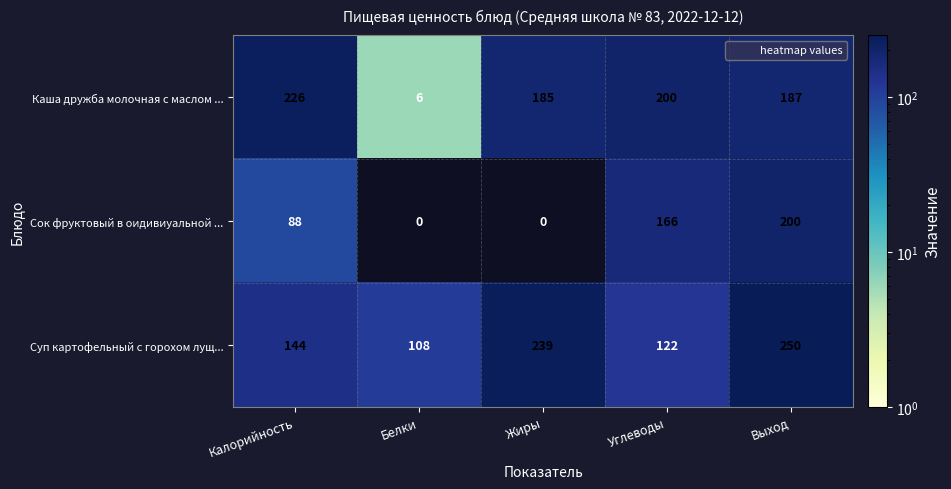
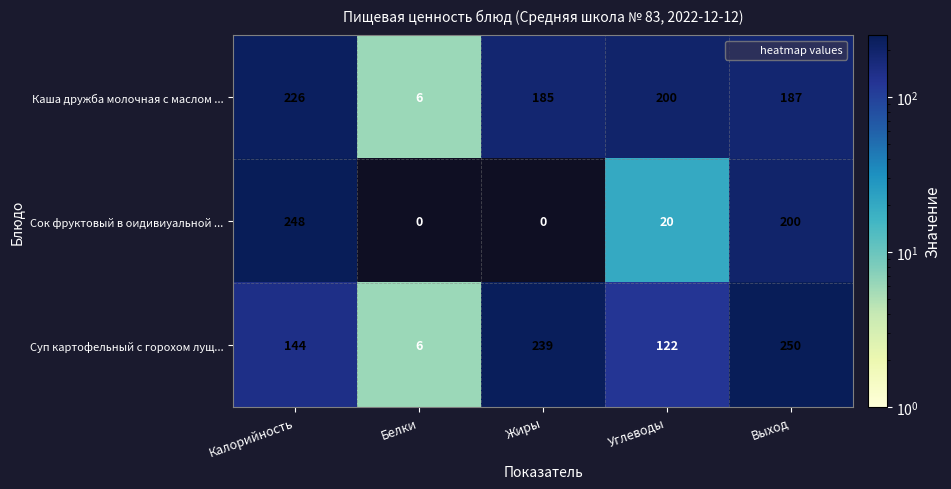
  {
    "Каша дружба молочная с маслом ...": {
      "Калорийность": 226,
      "Белки": 6,
      "Жиры": 185,
      "Углеводы": 200,
      "Выход": 187
    },
    "Сок фруктовый в оидивиуальной ...": {
-     "Калорийность": 88,
+     "Калорийность": 248,
      "Белки": 0,
      "Жиры": 0,
-     "Углеводы": 166,
+     "Углеводы": 20,
      "Выход": 200
    },
    "Суп картофельный с горохом лущ...": {
      "Калорийность": 144,
-     "Белки": 108,
+     "Белки": 6,
      "Жиры": 239,
      "Углеводы": 122,
      "Выход": 250
    }
  }
